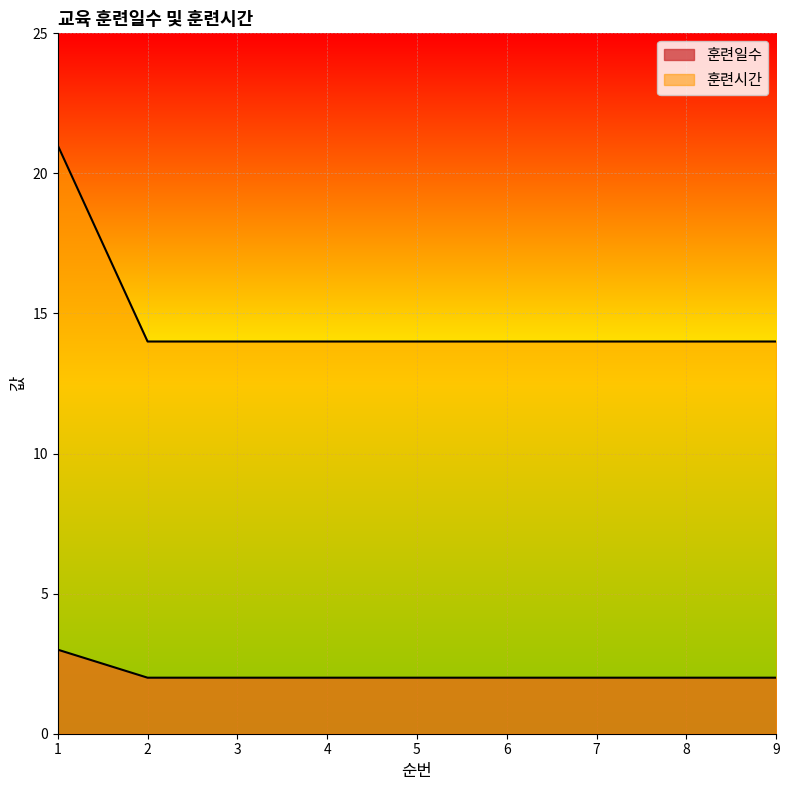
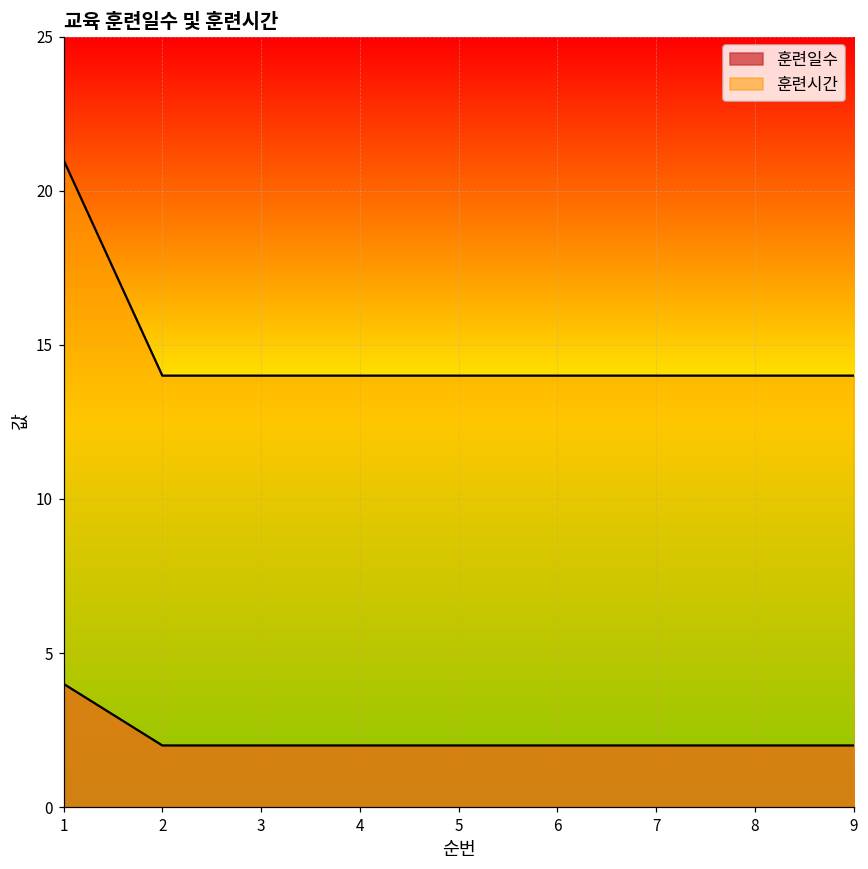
  {
    "훈련일수": {
-     "1": 3,
+     "1": 4,
      "2": 2,
      "3": 2,
      "4": 2,
      "5": 2,
      "6": 2,
      "7": 2,
      "8": 2,
      "9": 2
    },
    "훈련시간": {
      "1": 21,
      "2": 14,
      "3": 14,
      "4": 14,
      "5": 14,
      "6": 14,
      "7": 14,
      "8": 14,
      "9": 14
    }
  }
